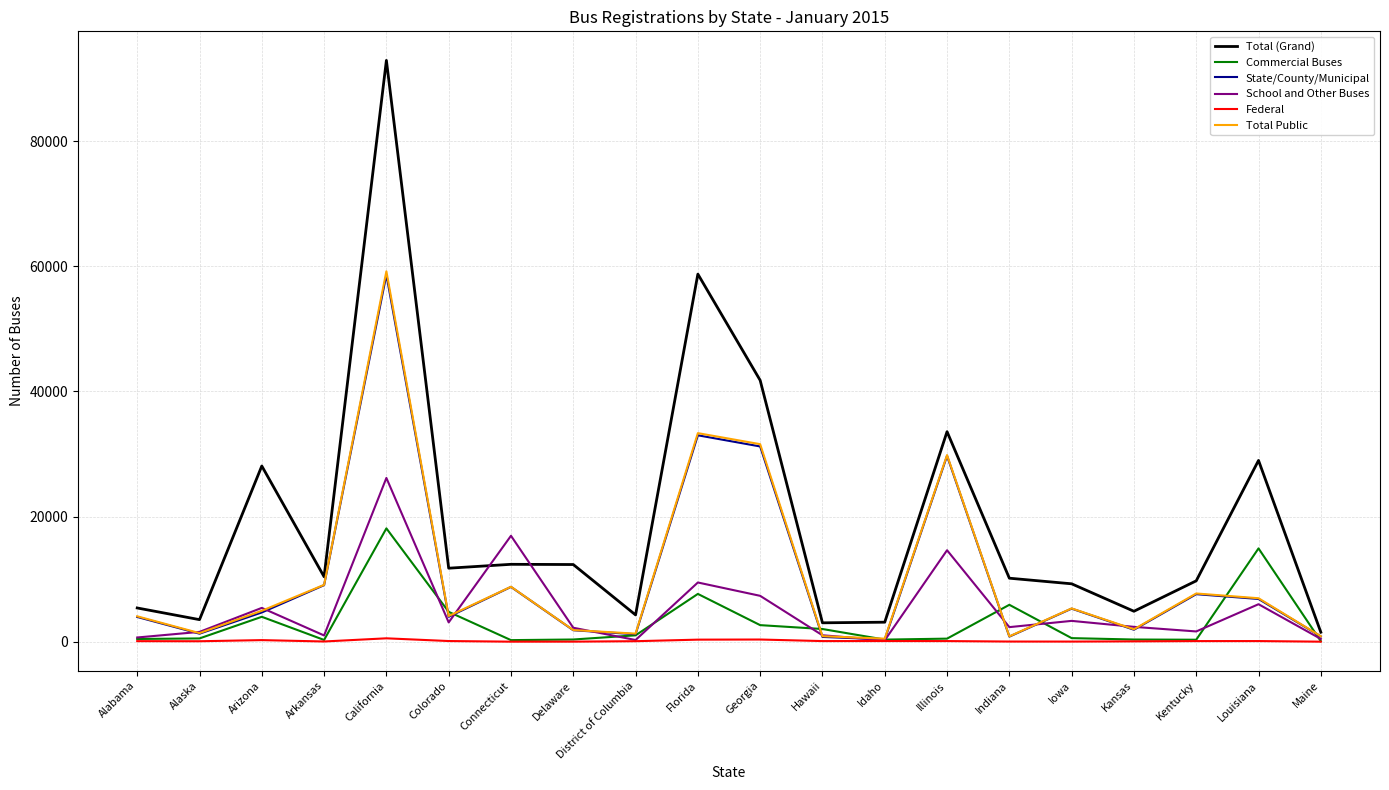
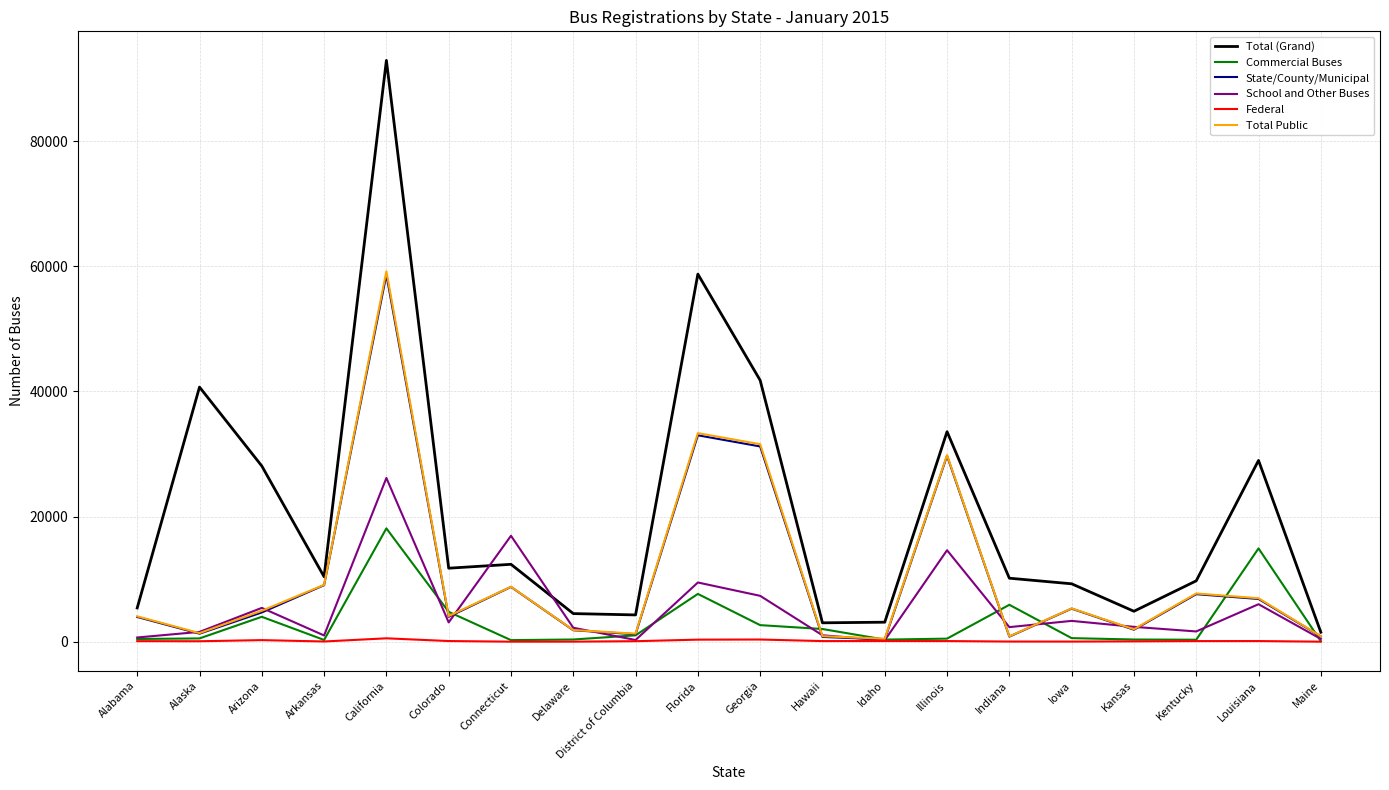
  {
    "Total (Grand)": {
      "Alabama": 5000,
-     "Alaska": 4000,
+     "Alaska": 41000,
      "Arizona": 28000,
      "Arkansas": 10000,
      "California": 93000,
      "Colorado": 12000,
      "Connecticut": 12000,
-     "Delaware": 12000,
+     "Delaware": 5000,
      "District of Columbia": 4000,
      "Florida": 59000,
      "Georgia": 42000,
      "Hawaii": 3000,
      "Idaho": 3000,
      "Illinois": 34000,
      "Indiana": 10000,
      "Iowa": 9000,
      "Kansas": 5000,
      "Kentucky": 10000,
      "Louisiana": 29000,
      "Maine": 2000
    },
    "Commercial Buses": {
      "Alaska": 1000,
      "Arizona": 4000,
      "California": 18000,
      "Colorado": 5000,
      "Florida": 8000,
      "Georgia": 3000,
      "Hawaii": 2000,
      "Indiana": 6000,
      "Iowa": 1000,
      "Louisiana": 15000
    },
    "State/County/Municipal": {
      "California": 59000
    },
    "School and Other Buses": {
      "Arizona": 5000,
      "Arkansas": 1000,
      "California": 26000,
      "Colorado": 3000,
      "Connecticut": 17000,
      "Florida": 9000,
      "Georgia": 7000,
      "Illinois": 15000,
      "Indiana": 2000,
      "Iowa": 3000,
      "Kentucky": 2000,
      "Louisiana": 6000
    },
    "Federal": {
      "Alaska": 0,
      "Arizona": 0,
      "California": 1000,
      "Colorado": 0,
      "Florida": 0,
      "Georgia": 0,
      "Hawaii": 0,
      "Indiana": 0,
      "Iowa": 0,
      "Louisiana": 0
    },
    "Total Public": {
      "California": 59000
    }
  }
